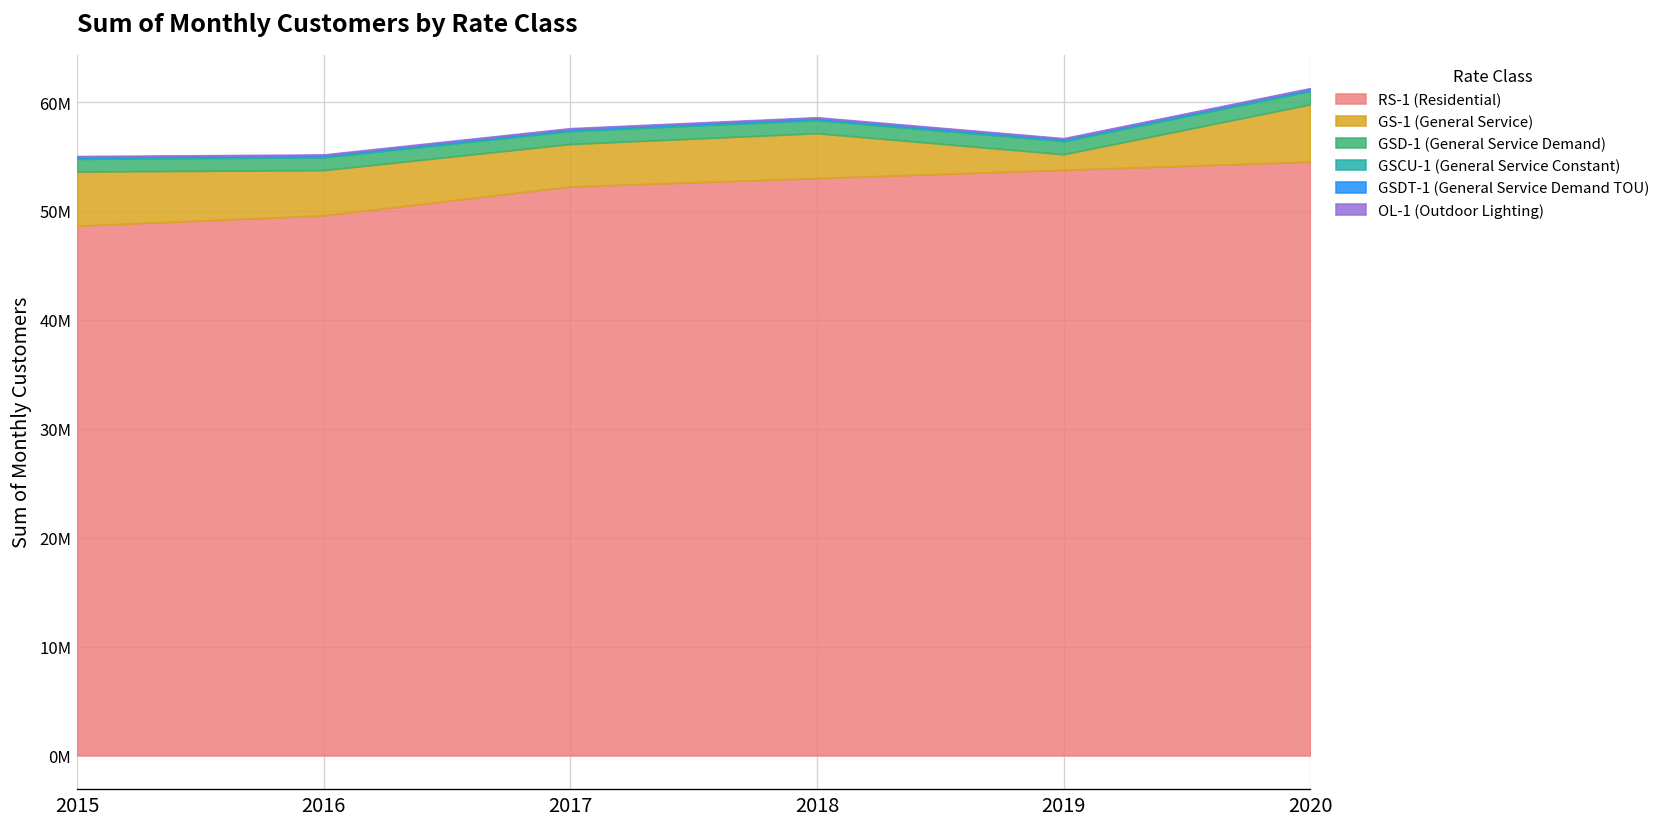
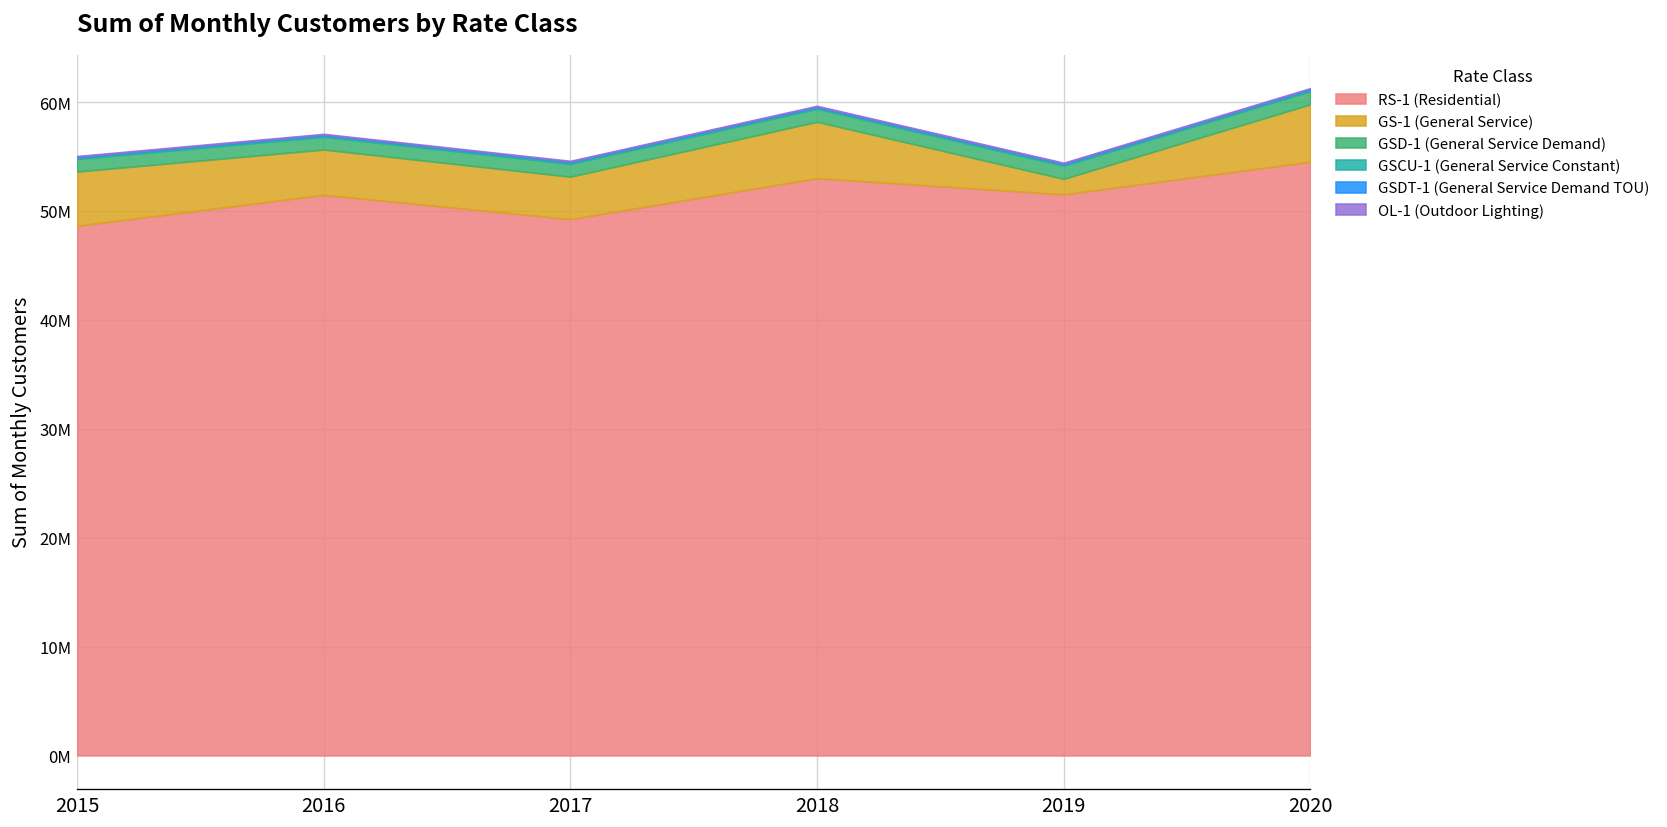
  {
    "RS-1 (Residential)": {
      "2015": 49000000,
-     "2016": 50000000,
-     "2017": 52000000,
+     "2016": 51000000,
+     "2017": 49000000,
      "2018": 53000000,
-     "2019": 54000000,
+     "2019": 52000000,
      "2020": 55000000
    },
    "GS-1 (General Service)": {
      "2015": 5000000,
      "2016": 4000000,
      "2017": 4000000,
-     "2018": 4000000,
+     "2018": 5000000,
      "2019": 1000000,
      "2020": 5000000
    }
  }
